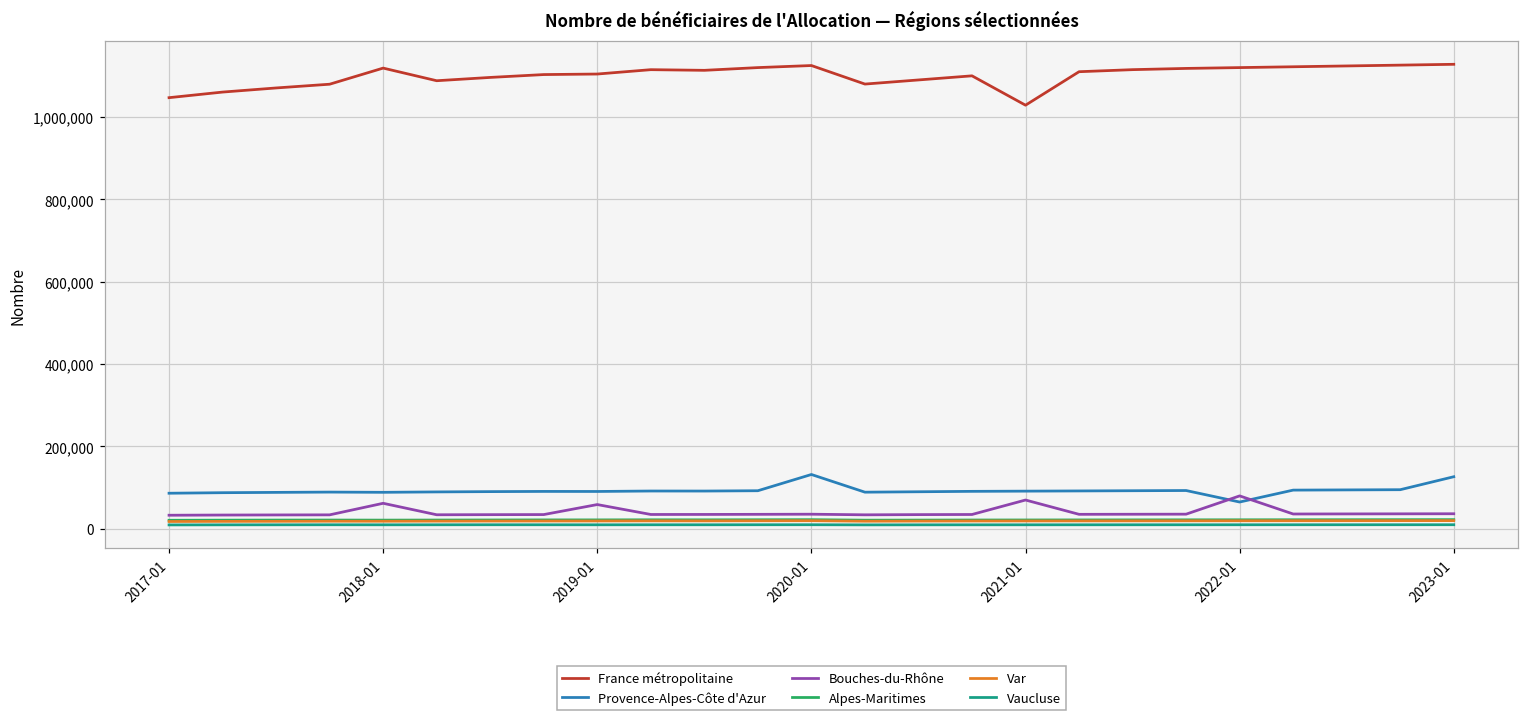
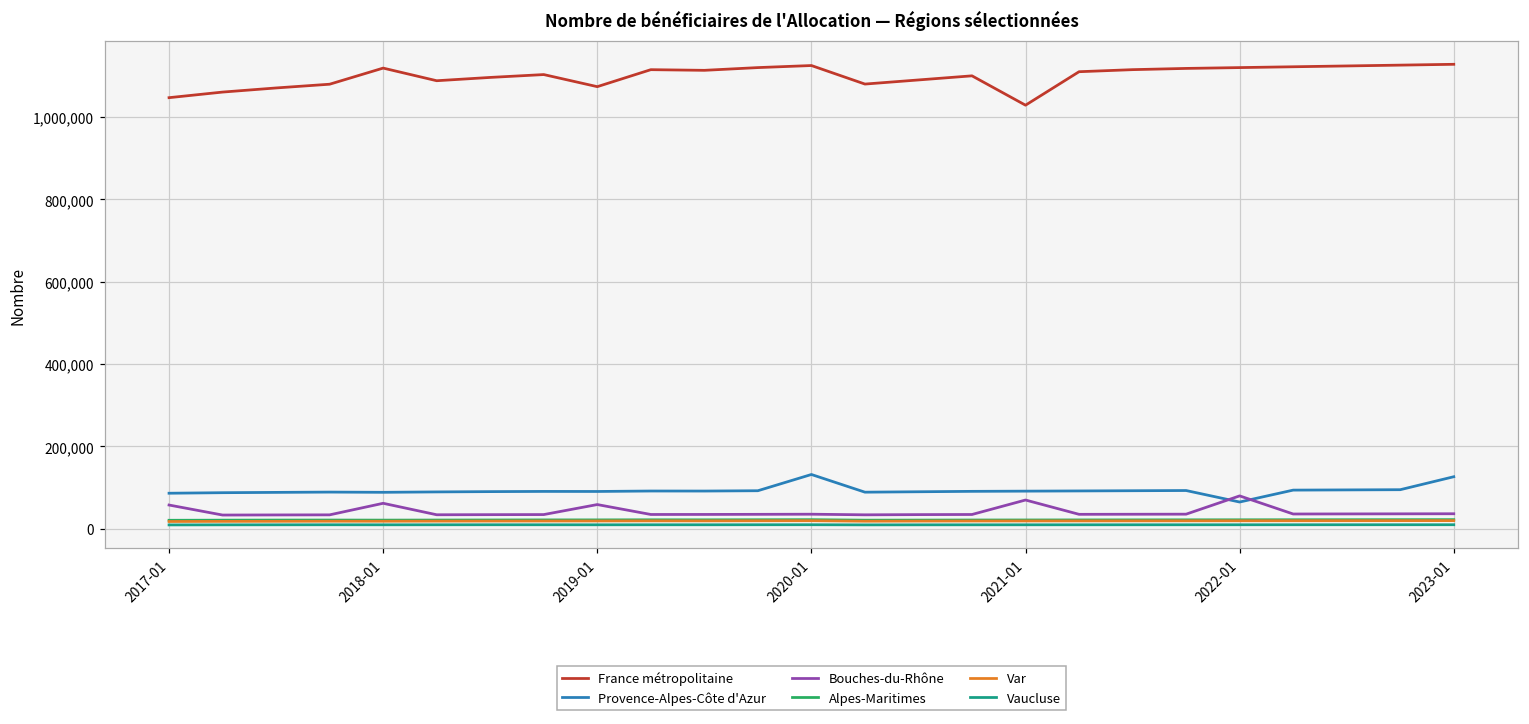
  {
    "France métropolitaine": {
      "2017-01": "1,050,000",
      "2018-01": "1,120,000",
-     "2019-01": "1,100,000",
+     "2019-01": "1,070,000",
      "2020-01": "1,130,000",
      "2021-01": "1,030,000",
      "2022-01": "1,120,000",
      "2023-01": "1,130,000"
    },
    "Provence-Alpes-Côte d'Azur": {
      "2017-01": "90,000",
      "2018-01": "90,000",
      "2019-01": "90,000",
      "2020-01": "130,000",
      "2021-01": "90,000",
      "2022-01": "70,000",
      "2023-01": "130,000"
    },
    "Bouches-du-Rhône": {
-     "2017-01": "30,000",
+     "2017-01": "60,000",
      "2018-01": "60,000",
      "2019-01": "60,000",
      "2020-01": "40,000",
      "2021-01": "70,000",
      "2022-01": "80,000",
      "2023-01": "40,000"
    }
  }
